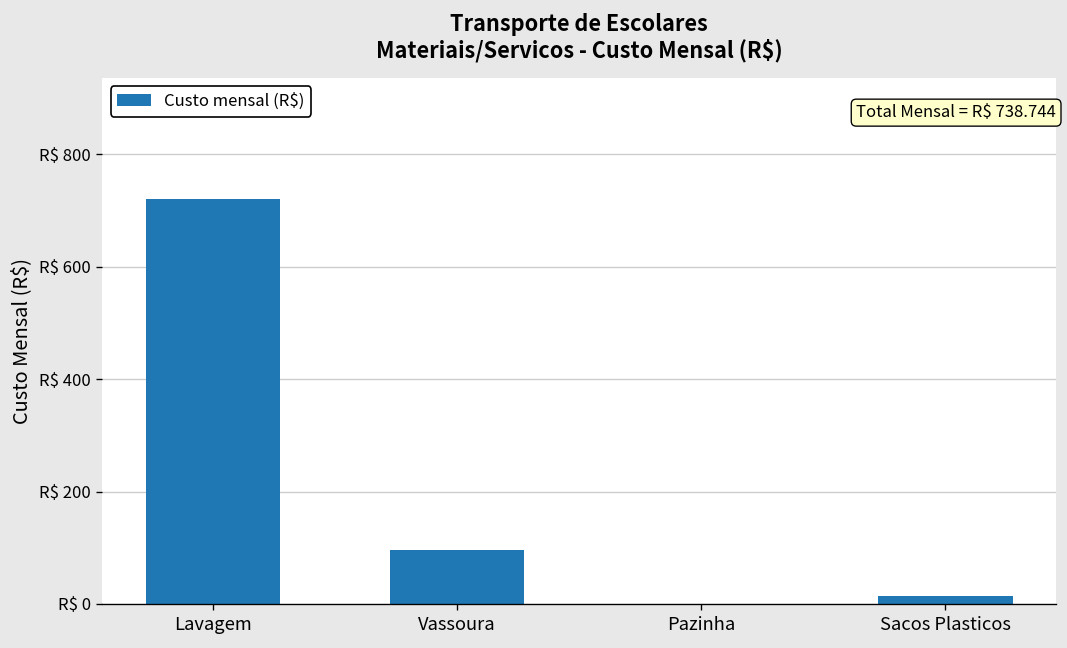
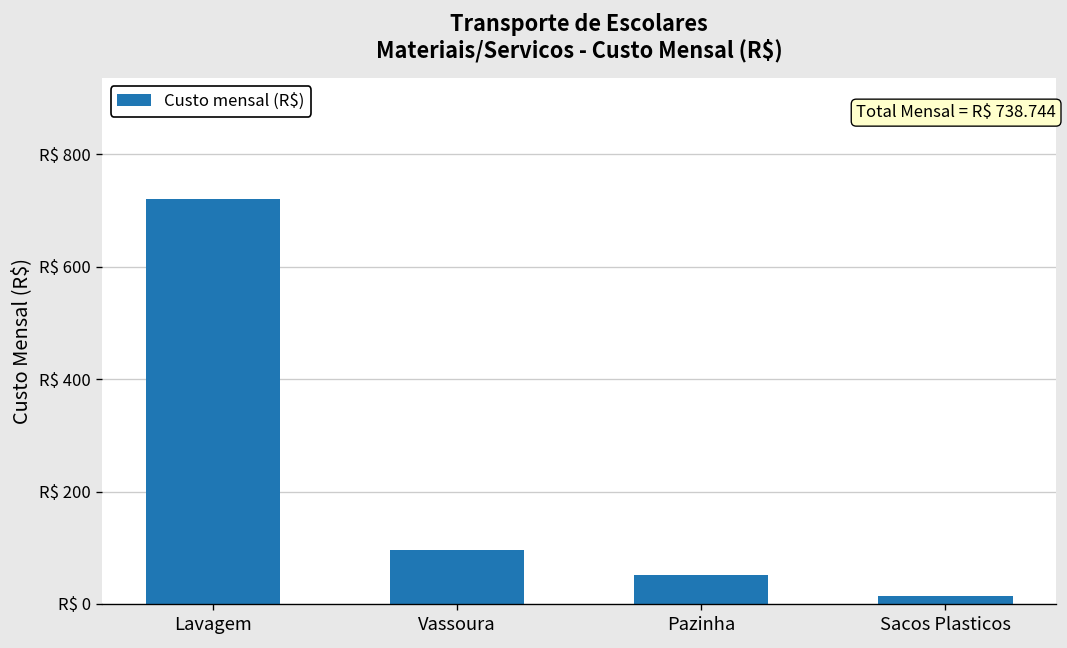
  {
    "Lavagem": "R$ 720",
    "Vassoura": "R$ 100",
-   "Pazinha": "R$ 0",
+   "Pazinha": "R$ 50",
    "Sacos Plasticos": "R$ 10"
  }
